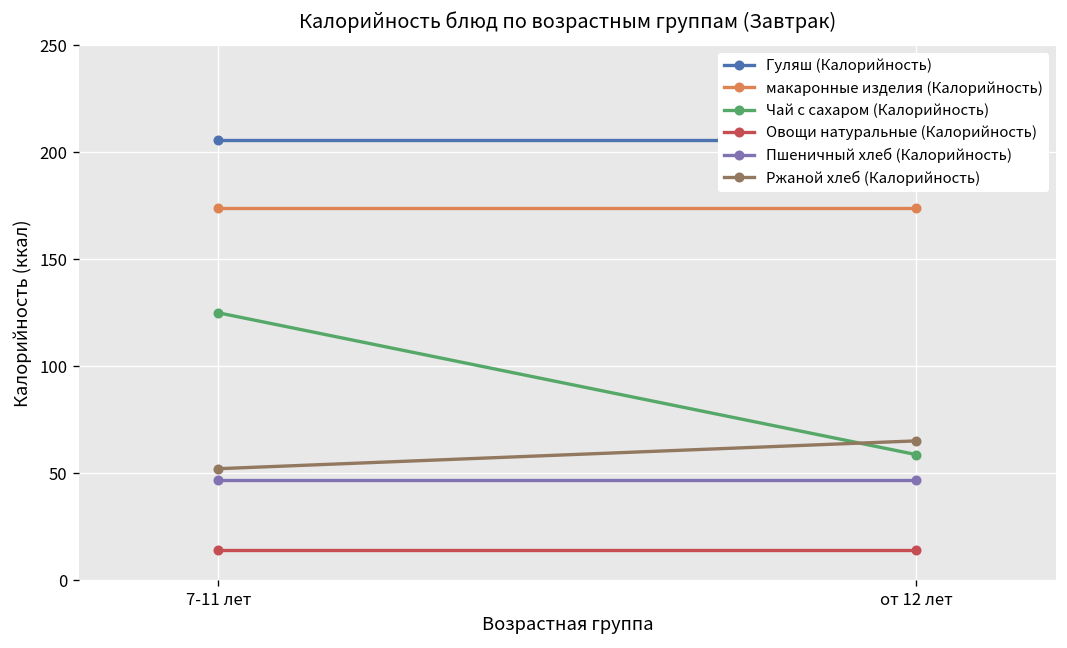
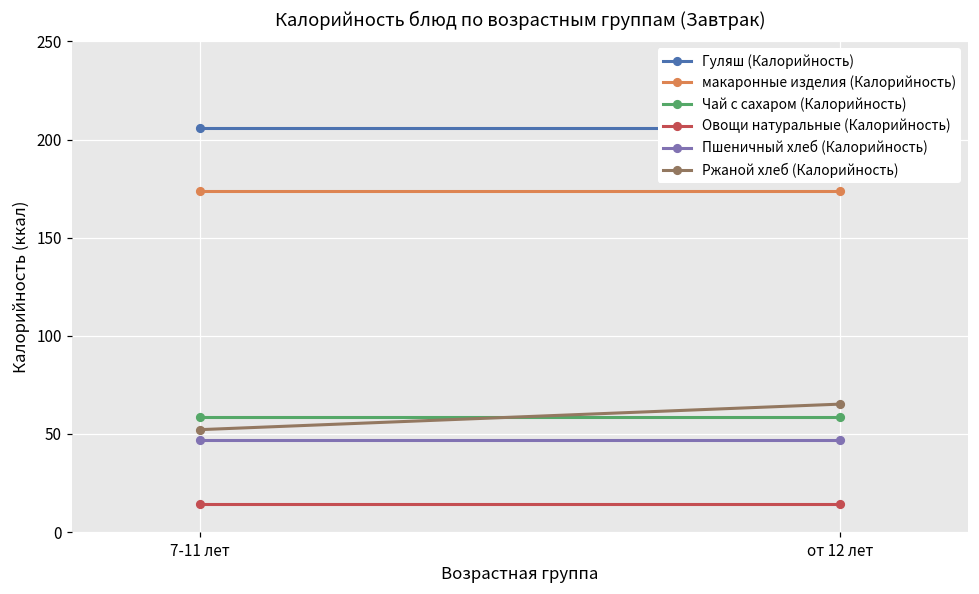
  {
    "Чай с сахаром (Калорийность)": {
-     "7-11 лет": 125,
+     "7-11 лет": 59,
      "от 12 лет": 59
    },
    "Ржаной хлеб (Калорийность)": {
      "7-11 лет": 52,
      "от 12 лет": 65
    }
  }
